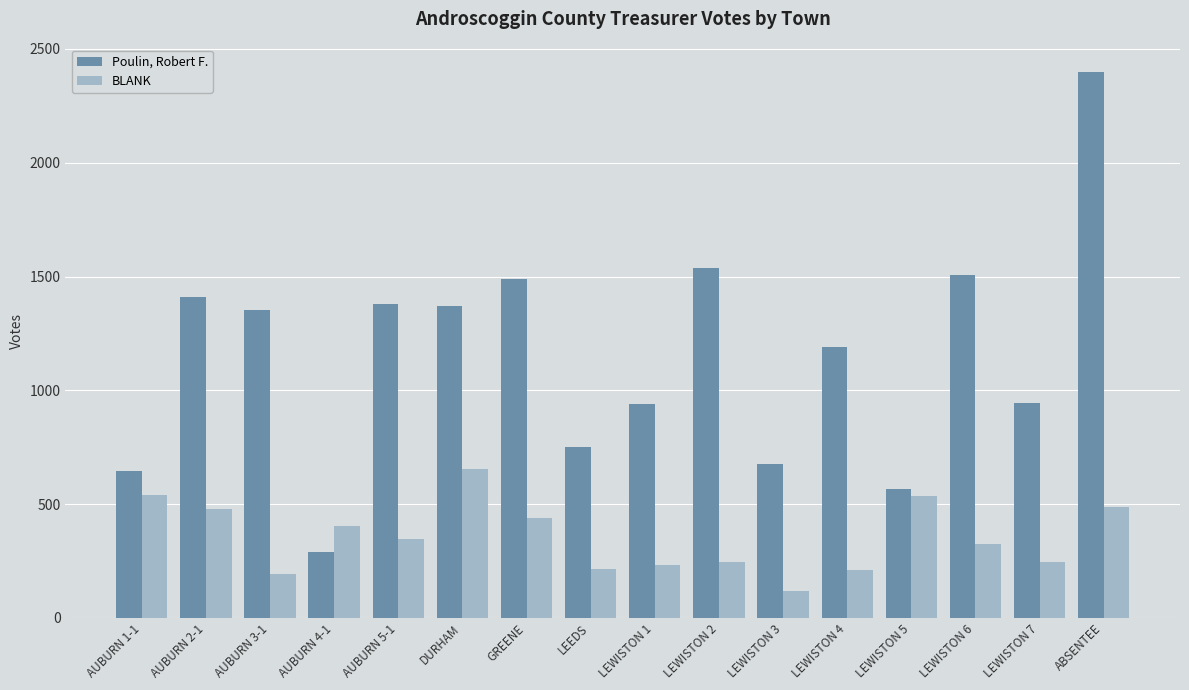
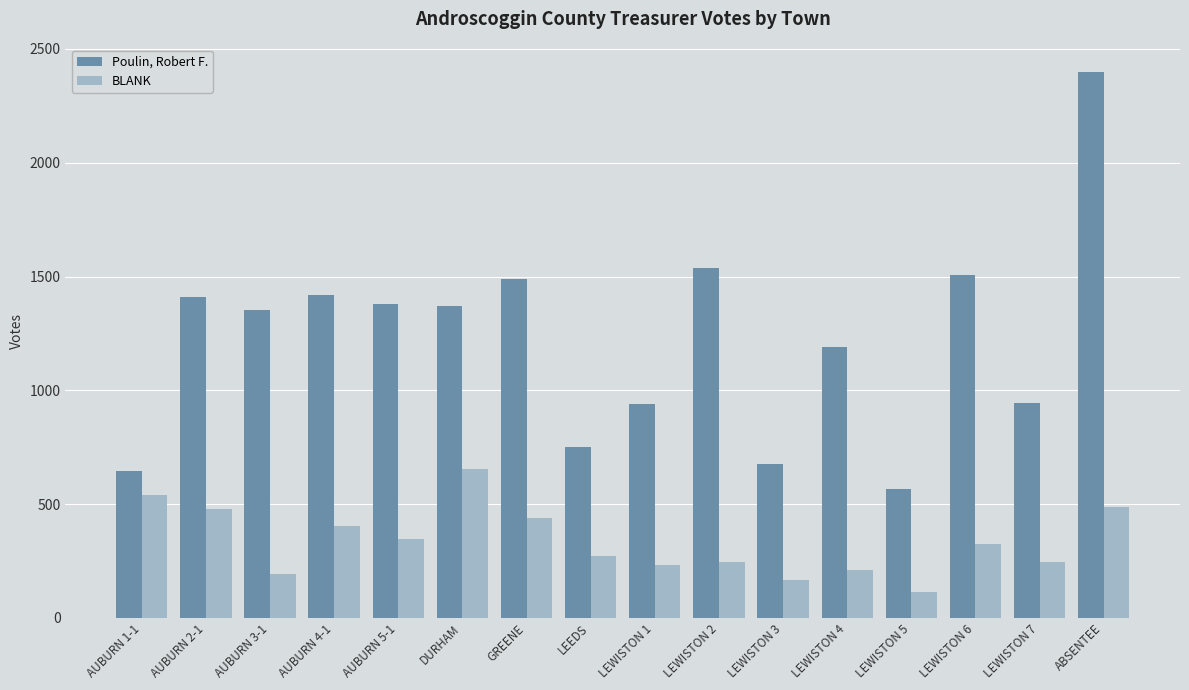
  {
    "Poulin, Robert F.": {
      "AUBURN 1-1": 650,
      "AUBURN 2-1": 1410,
      "AUBURN 3-1": 1350,
-     "AUBURN 4-1": 290,
+     "AUBURN 4-1": 1420,
      "AUBURN 5-1": 1380,
      "DURHAM": 1370,
      "GREENE": 1490,
      "LEEDS": 750,
      "LEWISTON 1": 940,
      "LEWISTON 2": 1540,
      "LEWISTON 3": 680,
      "LEWISTON 4": 1190,
      "LEWISTON 5": 570,
      "LEWISTON 6": 1510,
      "LEWISTON 7": 950,
      "ABSENTEE": 2400
    },
    "BLANK": {
      "AUBURN 1-1": 540,
      "AUBURN 2-1": 480,
      "AUBURN 3-1": 190,
      "AUBURN 4-1": 400,
      "AUBURN 5-1": 350,
      "DURHAM": 650,
      "GREENE": 440,
-     "LEEDS": 210,
+     "LEEDS": 270,
      "LEWISTON 1": 230,
      "LEWISTON 2": 250,
-     "LEWISTON 3": 120,
+     "LEWISTON 3": 170,
      "LEWISTON 4": 210,
-     "LEWISTON 5": 540,
+     "LEWISTON 5": 110,
      "LEWISTON 6": 320,
      "LEWISTON 7": 240,
      "ABSENTEE": 490
    }
  }
